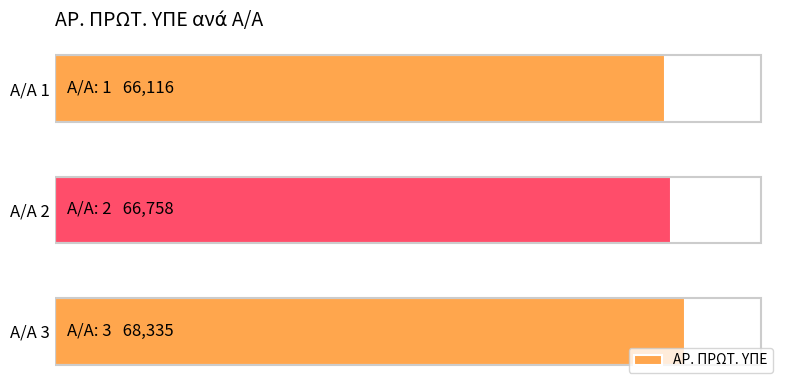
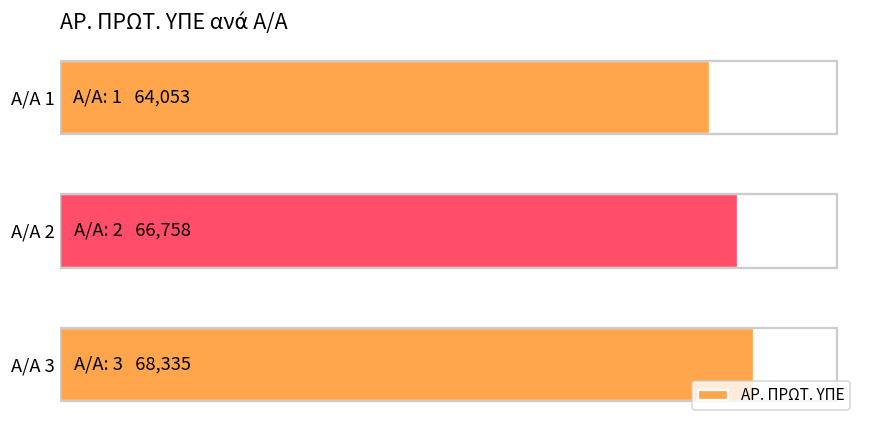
  {
-   "Α/Α 1": "66,116",
+   "Α/Α 1": "64,053",
    "Α/Α 2": "66,758",
    "Α/Α 3": "68,335"
  }
